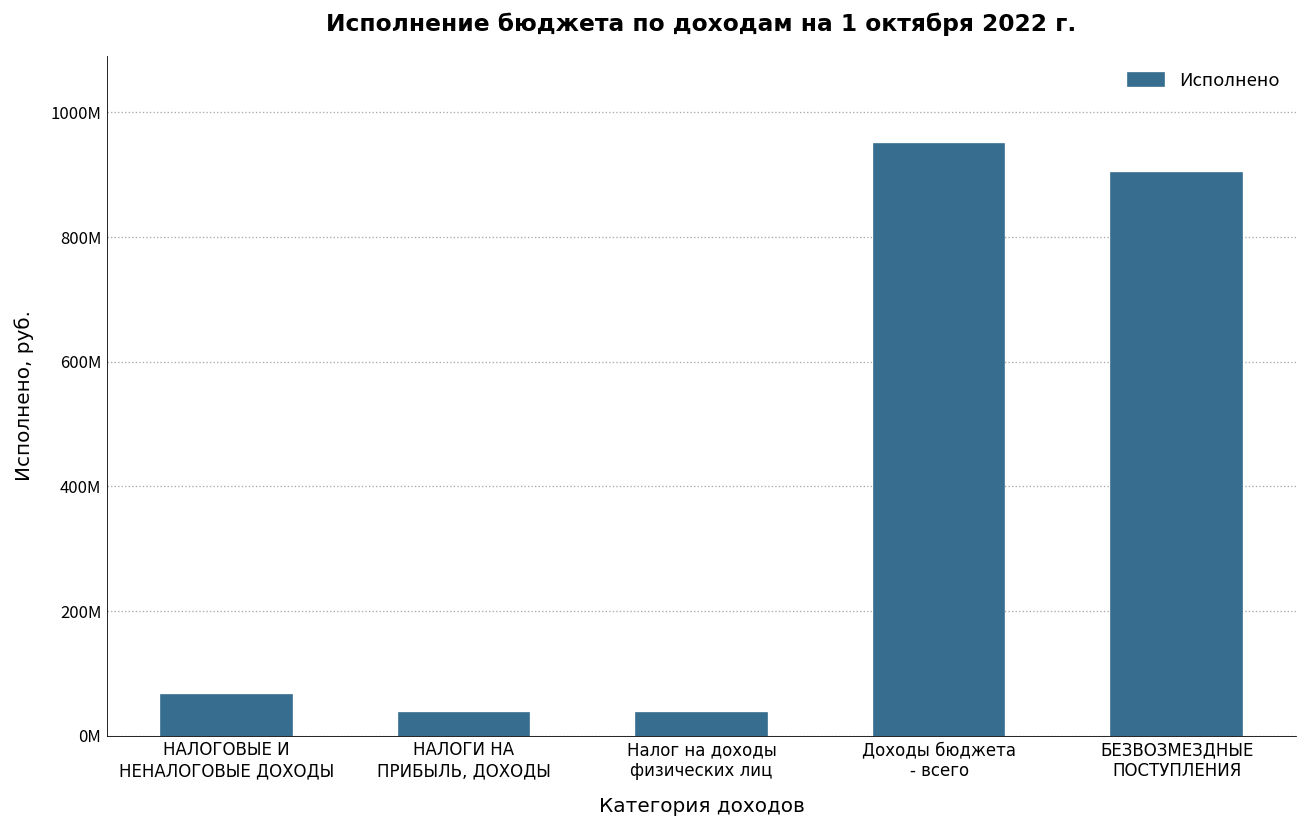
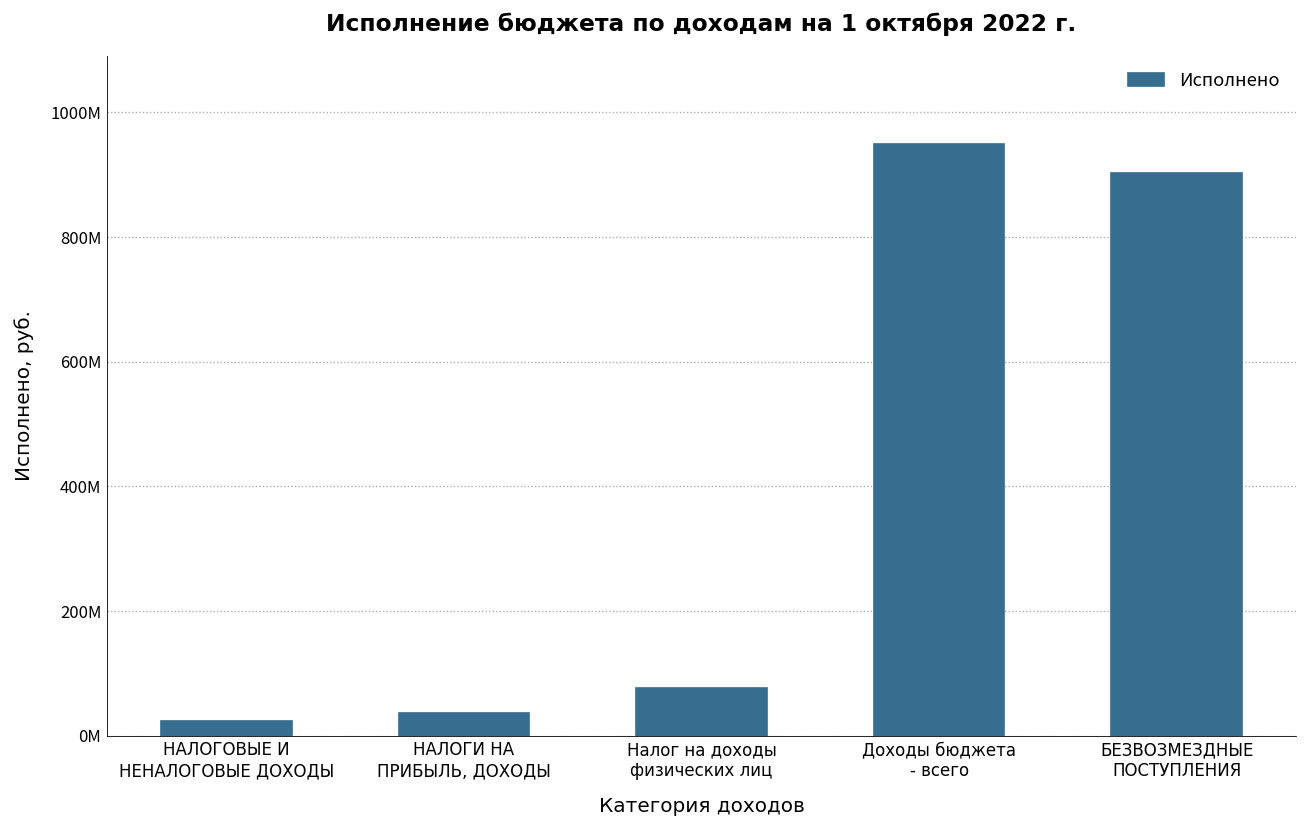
  {
-   "НАЛОГОВЫЕ И НЕНАЛОГОВЫЕ ДОХОДЫ": 60000000,
+   "НАЛОГОВЫЕ И НЕНАЛОГОВЫЕ ДОХОДЫ": 20000000,
    "НАЛОГИ НА ПРИБЫЛЬ, ДОХОДЫ": 40000000,
-   "Налог на доходы физических лиц": 40000000,
+   "Налог на доходы физических лиц": 80000000,
    "Доходы бюджета - всего": 950000000,
    "БЕЗВОЗМЕЗДНЫЕ ПОСТУПЛЕНИЯ": 900000000
  }
